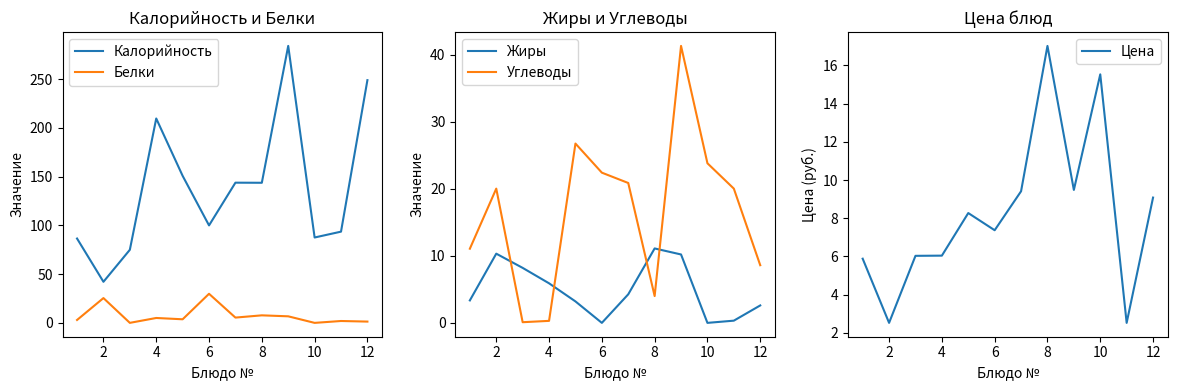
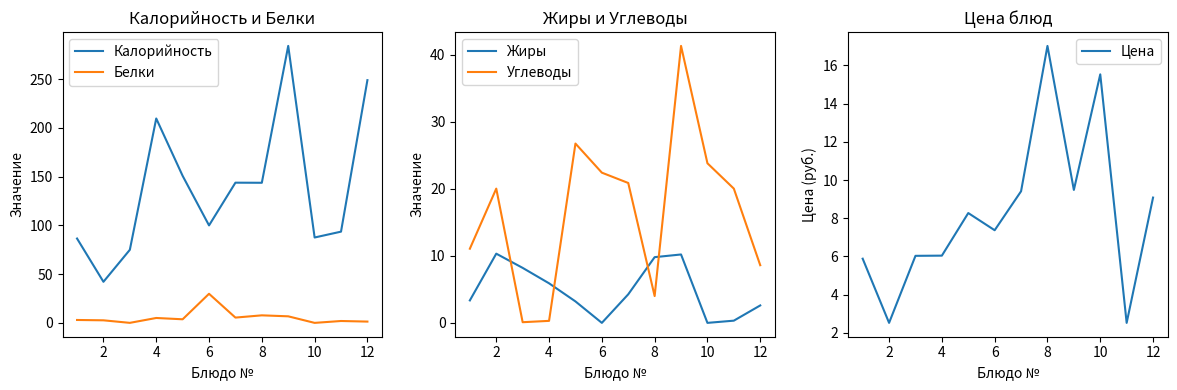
  {
    "Калорийность и Белки": {
      "Калорийность": {
        "2": 40,
        "4": 210,
        "6": 100,
        "8": 140,
        "10": 90,
        "12": 250
      },
      "Белки": {
-       "2": 30,
+       "2": 0,
        "4": 10,
        "6": 30,
        "8": 10,
        "10": 0,
        "12": 0
      }
    },
    "Жиры и Углеводы": {
      "Жиры": {
        "2": 10,
        "4": 6,
        "6": 0,
-       "8": 11,
+       "8": 10,
        "10": 0,
        "12": 3
      },
      "Углеводы": {
        "2": 20,
        "4": 0,
        "6": 22,
        "8": 4,
        "10": 24,
        "12": 9
      }
    },
    "Цена блюд": {
      "2": 2.5,
      "4": 6.0,
      "6": 7.4,
      "8": 17.0,
      "10": 15.5,
      "12": 9.1
    }
  }
